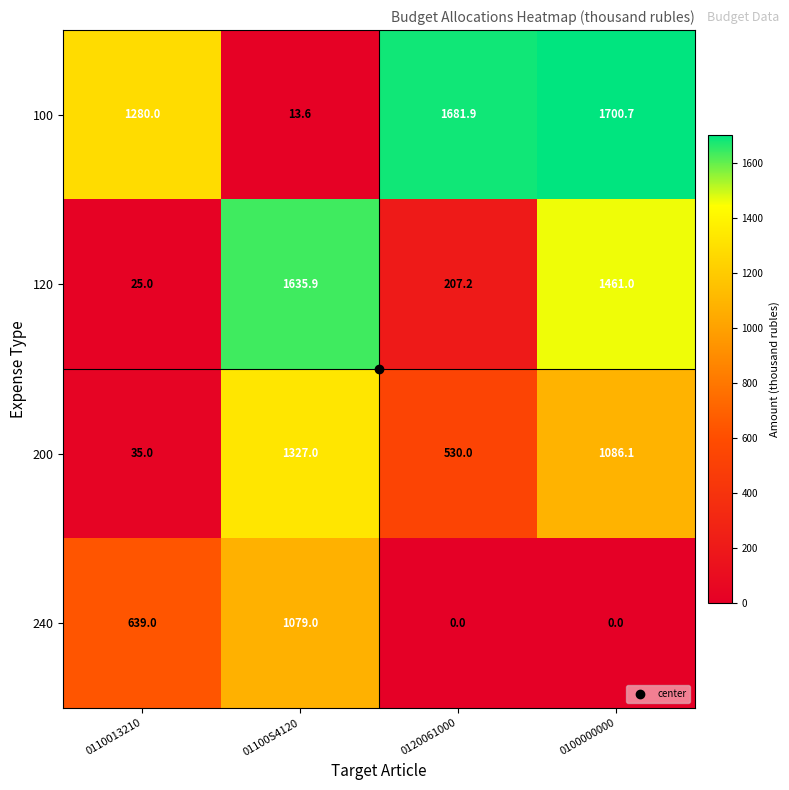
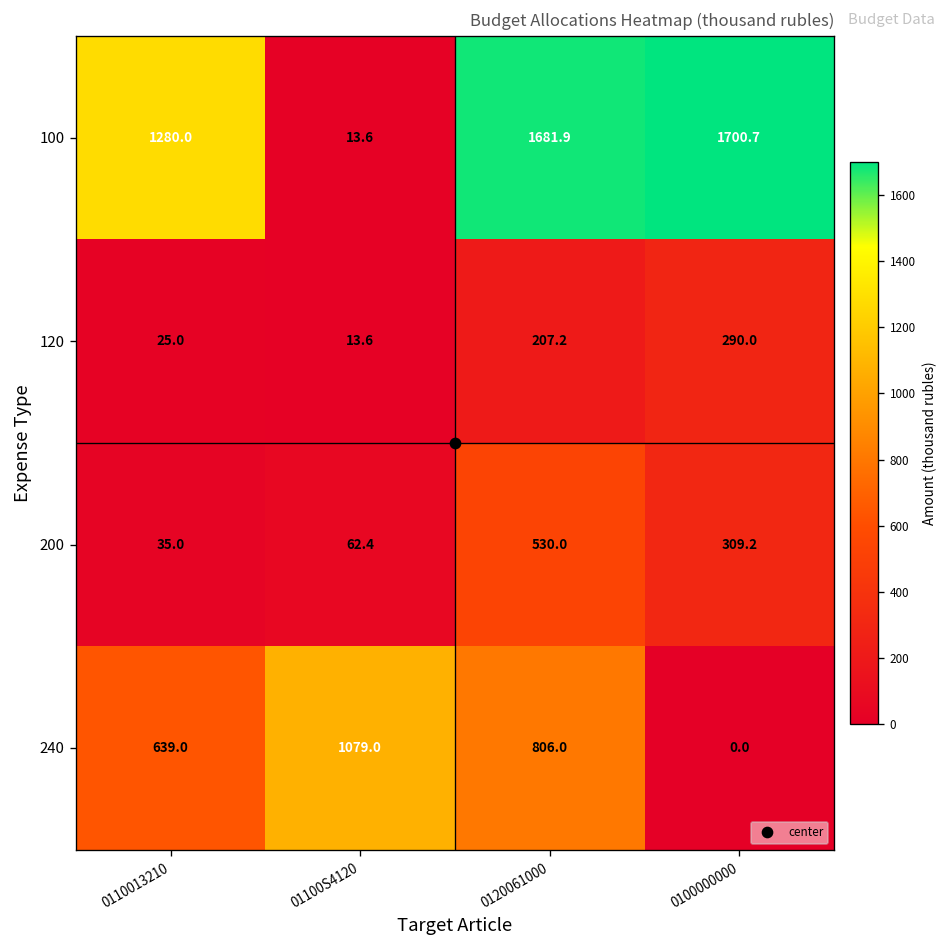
  {
    "100": {
      "0110013210": 1280.0,
      "01100S4120": 13.6,
      "0120061000": 1681.9,
      "0100000000": 1700.7
    },
    "120": {
      "0110013210": 25.0,
-     "01100S4120": 1635.9,
+     "01100S4120": 13.6,
      "0120061000": 207.2,
-     "0100000000": 1461.0
+     "0100000000": 290.0
    },
    "200": {
      "0110013210": 35.0,
-     "01100S4120": 1327.0,
+     "01100S4120": 62.4,
      "0120061000": 530.0,
-     "0100000000": 1086.1
+     "0100000000": 309.2
    },
    "240": {
      "0110013210": 639.0,
      "01100S4120": 1079.0,
-     "0120061000": 0.0,
+     "0120061000": 806.0,
      "0100000000": 0.0
    }
  }
